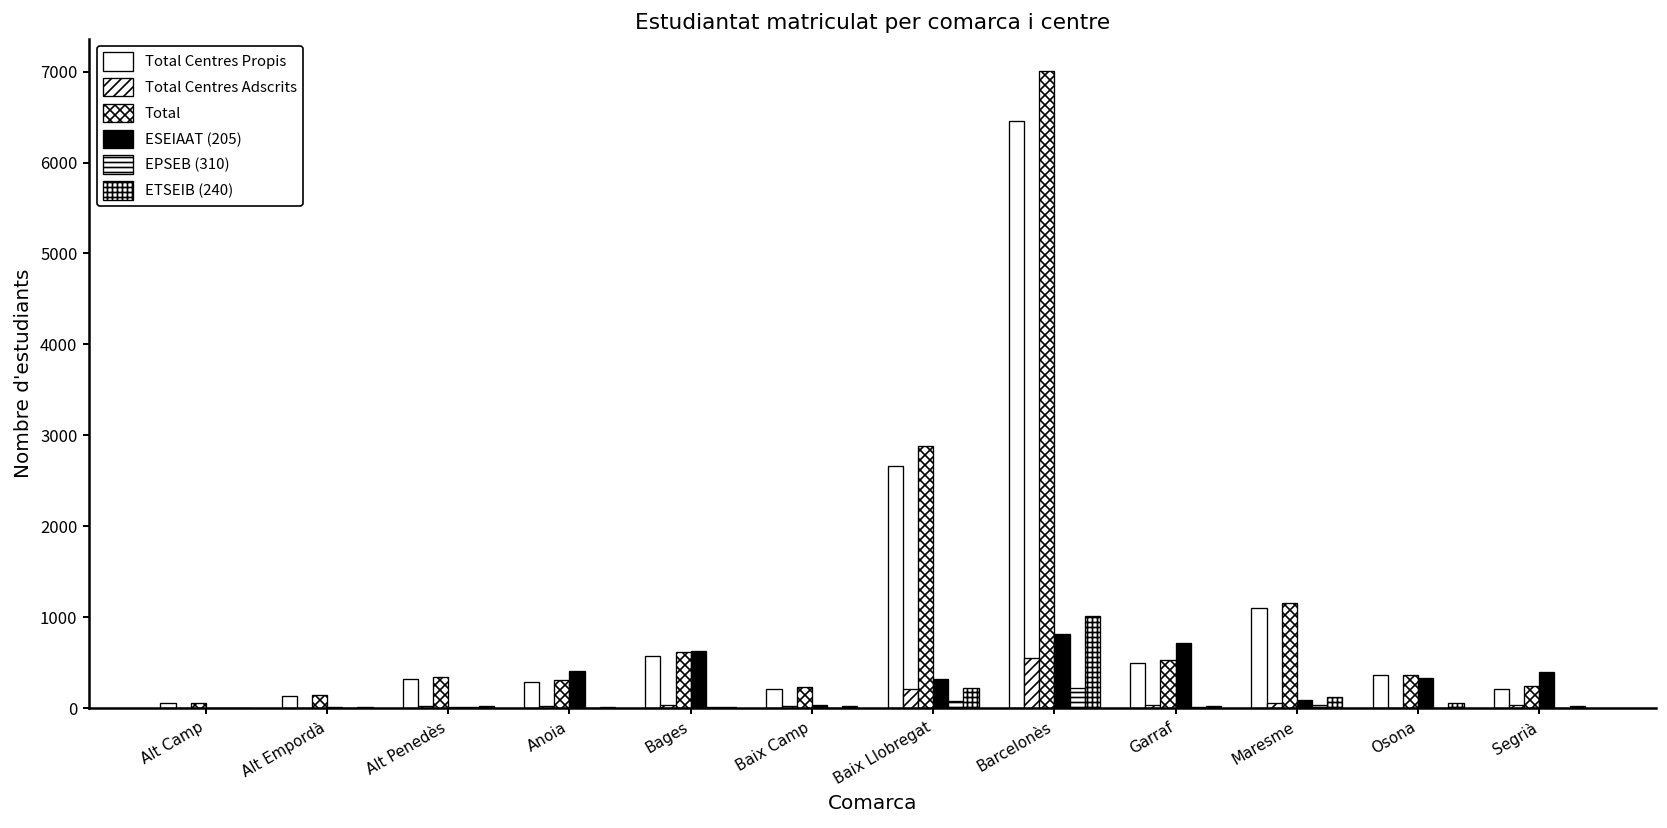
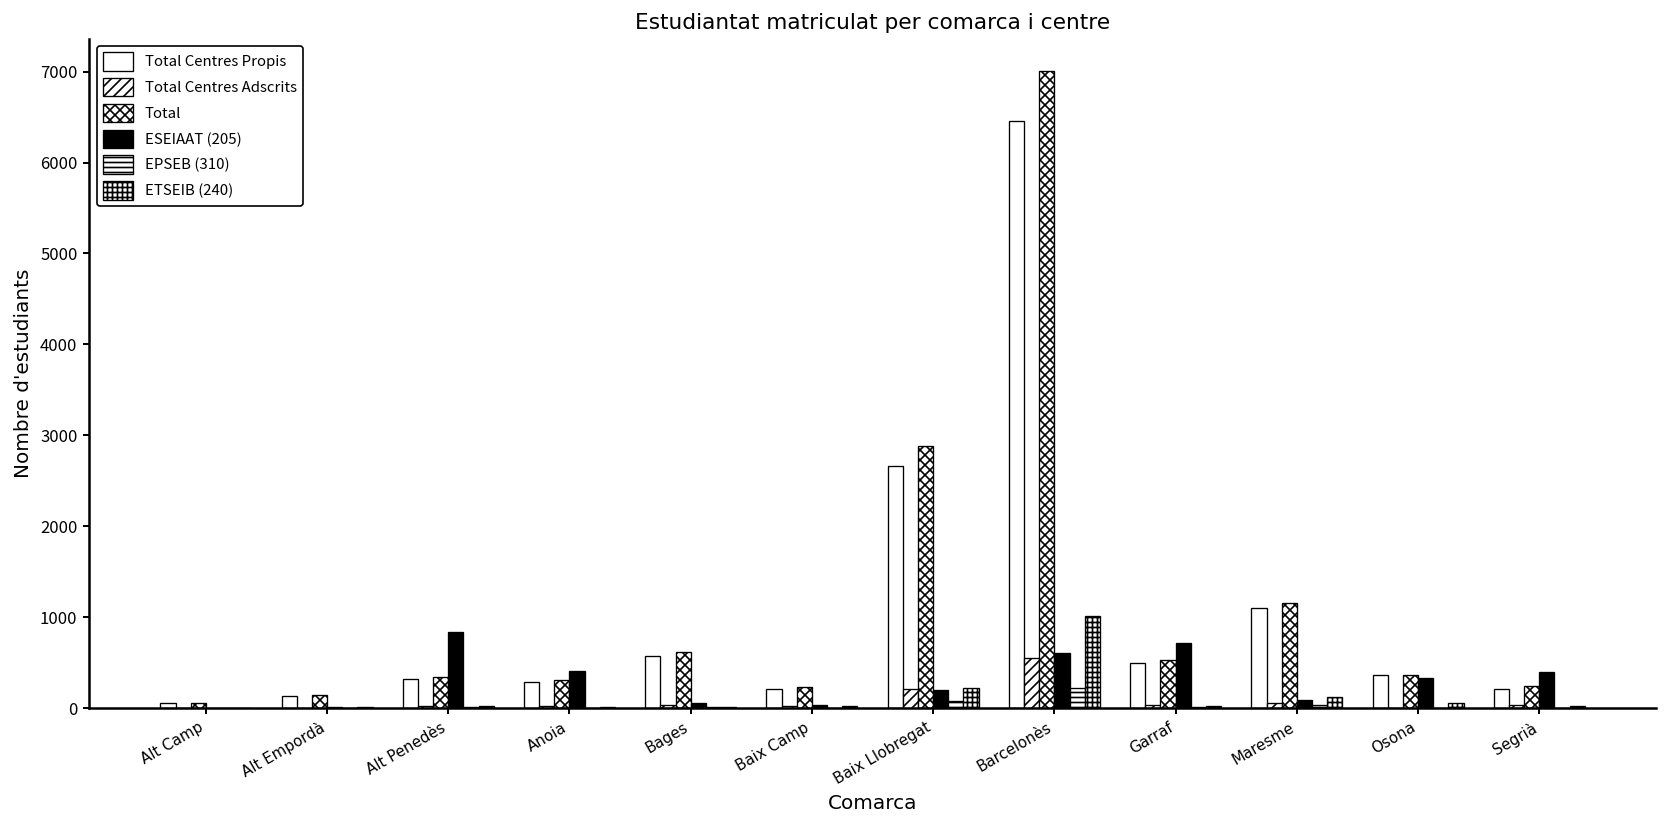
  {
    "ESEIAAT (205)": {
-     "Alt Penedès": 0,
+     "Alt Penedès": 800,
      "Anoia": 400,
-     "Bages": 600,
+     "Bages": 100,
      "Baix Camp": 0,
-     "Baix Llobregat": 300,
-     "Barcelonès": 800,
+     "Baix Llobregat": 200,
+     "Barcelonès": 600,
      "Garraf": 700,
      "Maresme": 100,
      "Osona": 300,
      "Segrià": 400
    }
  }
